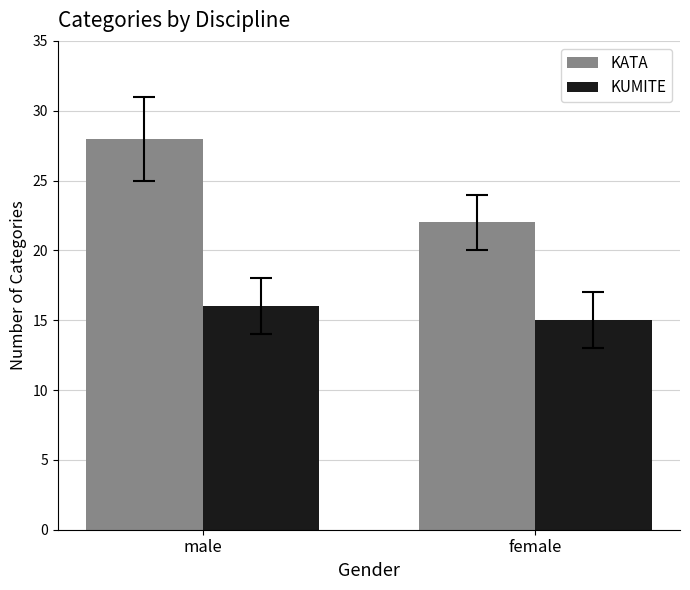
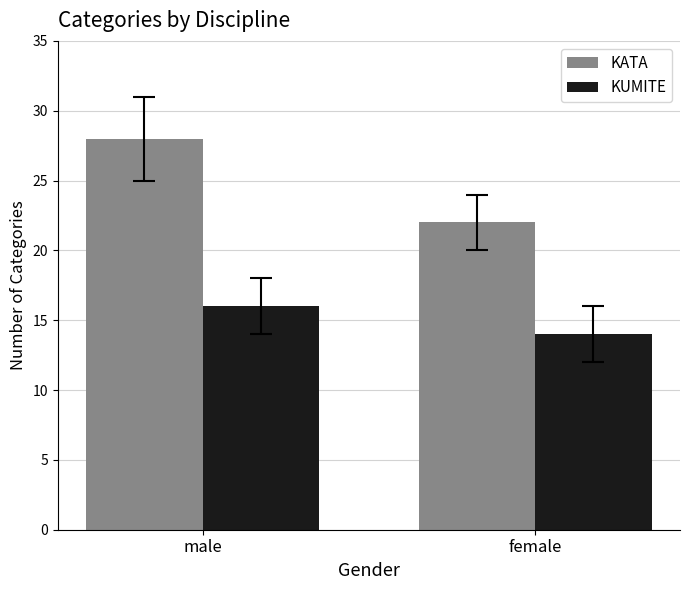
  {
    "KATA": {
      "male": 28,
      "female": 22
    },
    "KUMITE": {
      "male": 16,
-     "female": 15
+     "female": 14
    }
  }
